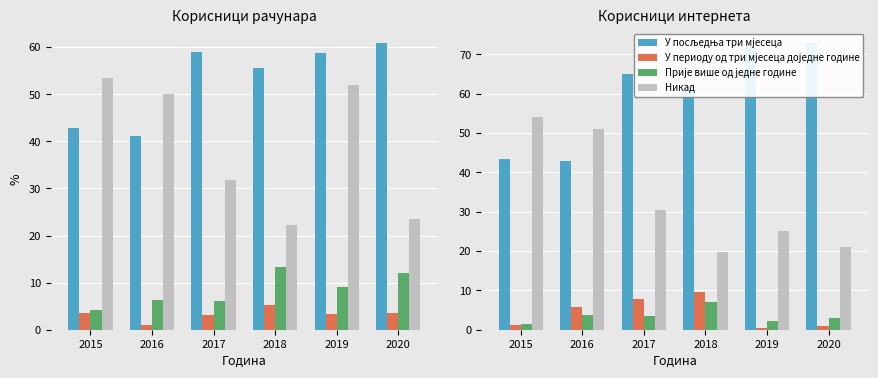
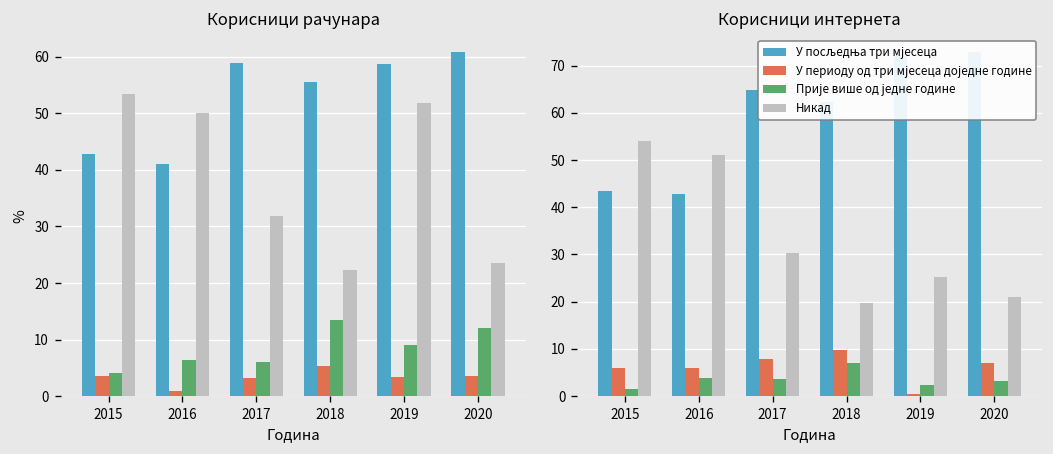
  {
    "Корисници рачунара": {
      "У посљедња три мјесеца": {
        "2015": 43,
        "2016": 41,
        "2017": 59,
        "2018": 56,
        "2019": 59,
        "2020": 61
      },
      "У периоду од три мјесеца доједне године": {
        "2015": 4,
        "2016": 1,
        "2017": 3,
        "2018": 5,
        "2019": 3,
        "2020": 4
      },
      "Прије више од једне године": {
        "2015": 4,
        "2016": 6,
        "2017": 6,
        "2018": 13,
        "2019": 9,
        "2020": 12
      },
      "Никад": {
        "2015": 53,
        "2016": 50,
        "2017": 32,
        "2018": 22,
        "2019": 52,
        "2020": 24
      }
    },
    "Корисници интернета": {
      "У посљедња три мјесеца": {
        "2015": 43,
        "2016": 43,
        "2017": 65
      },
      "У периоду од три мјесеца доједне године": {
-       "2015": 1,
+       "2015": 6,
        "2016": 6,
        "2017": 8,
        "2018": 10,
-       "2020": 1
+       "2020": 7
      },
      "Прије више од једне године": {
        "2015": 1,
        "2016": 4,
        "2017": 4,
        "2018": 7,
        "2019": 2,
        "2020": 3
      },
      "Никад": {
        "2015": 54,
        "2016": 51,
        "2017": 30,
        "2018": 20,
        "2019": 25,
        "2020": 21
      }
    }
  }
